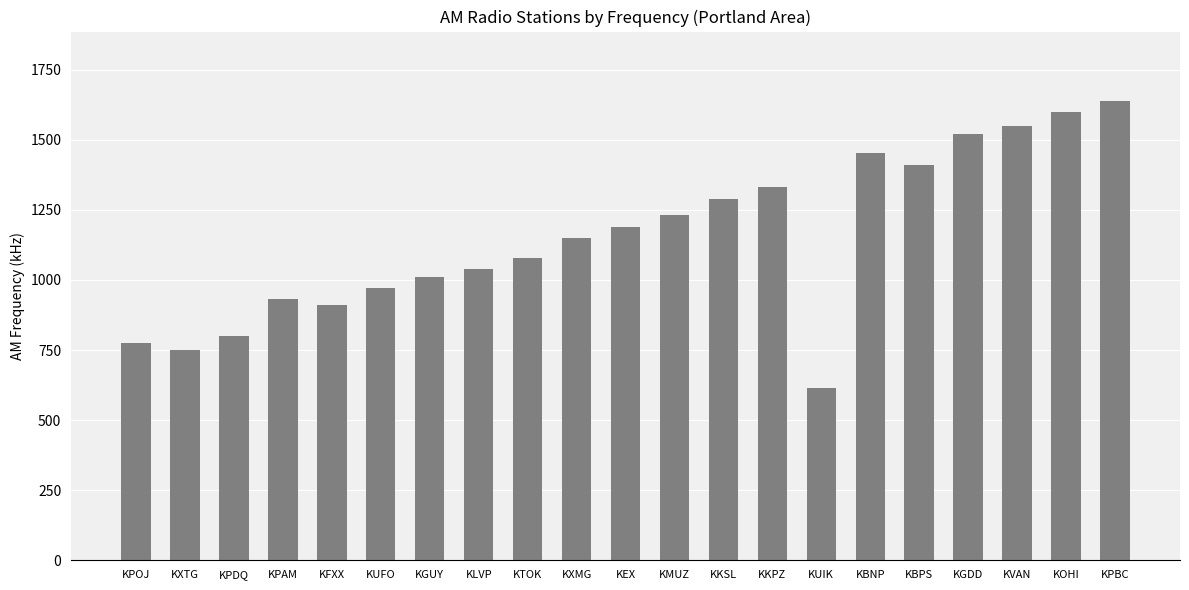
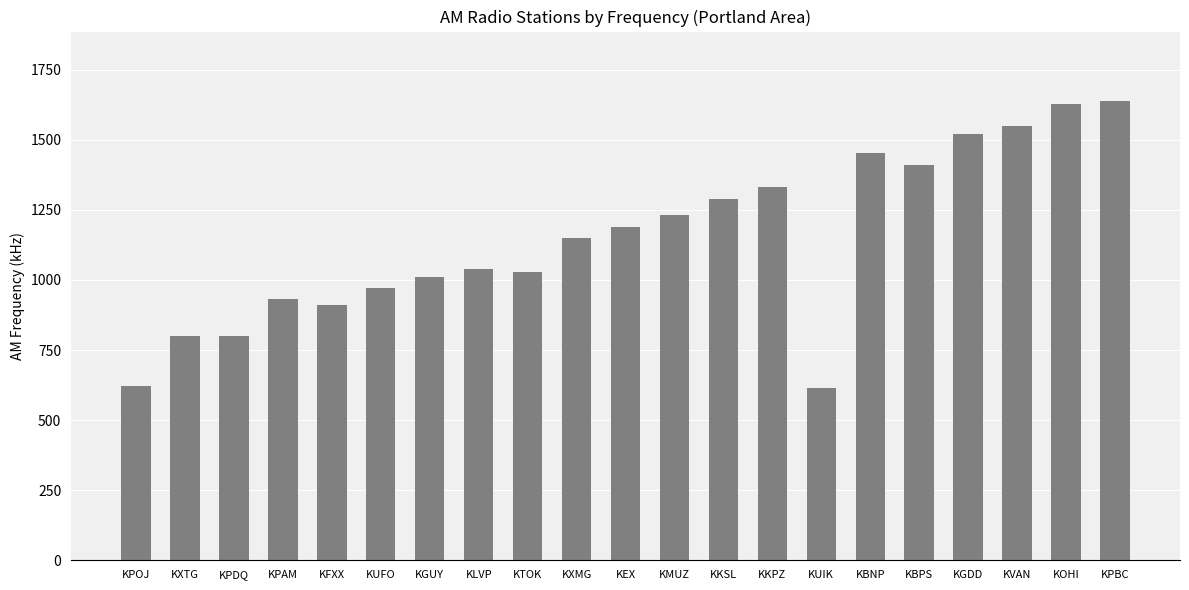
  {
-   "KPOJ": 770,
-   "KXTG": 750,
+   "KPOJ": 620,
+   "KXTG": 800,
    "KPDQ": 800,
    "KPAM": 930,
    "KFXX": 910,
    "KUFO": 970,
    "KGUY": 1010,
    "KLVP": 1040,
-   "KTOK": 1080,
+   "KTOK": 1030,
    "KXMG": 1150,
    "KEX": 1190,
    "KMUZ": 1230,
    "KKSL": 1290,
    "KKPZ": 1330,
    "KUIK": 610,
    "KBNP": 1450,
    "KBPS": 1410,
    "KGDD": 1520,
    "KVAN": 1550,
-   "KOHI": 1600,
+   "KOHI": 1630,
    "KPBC": 1640
  }
